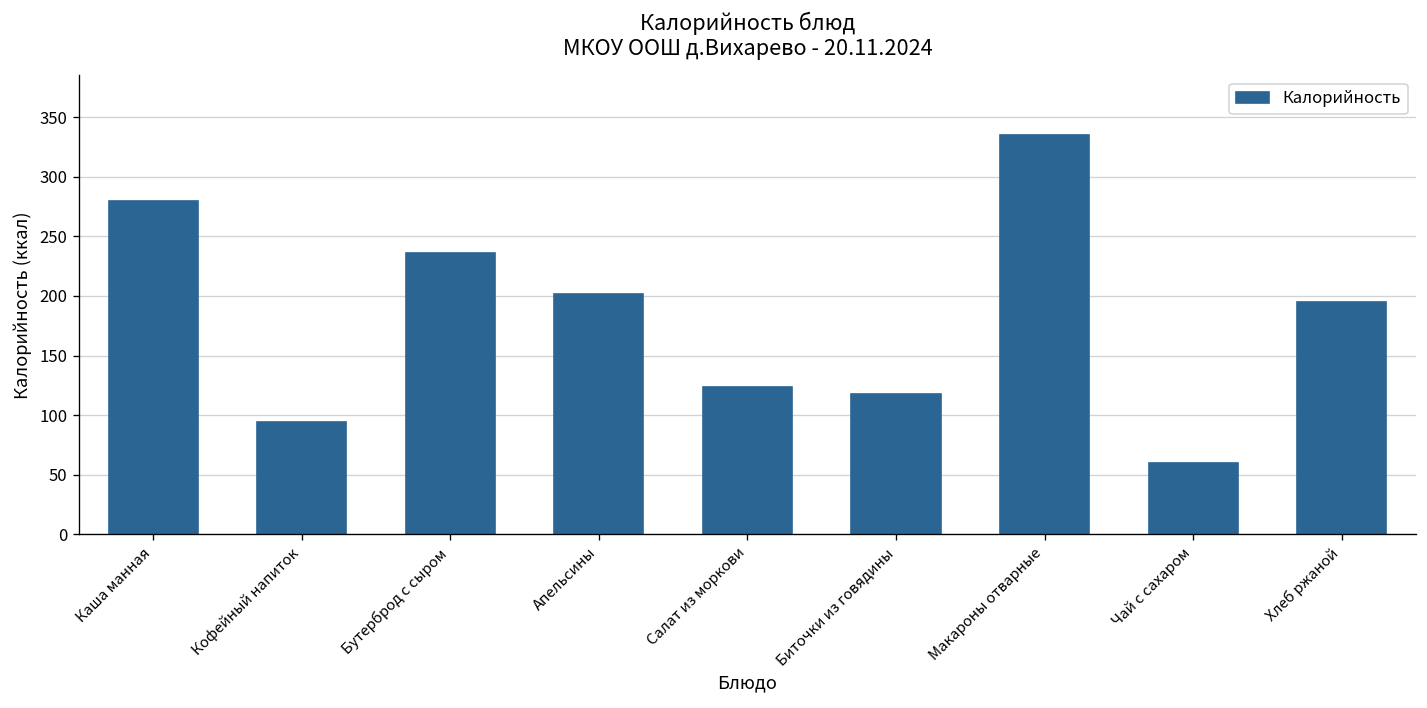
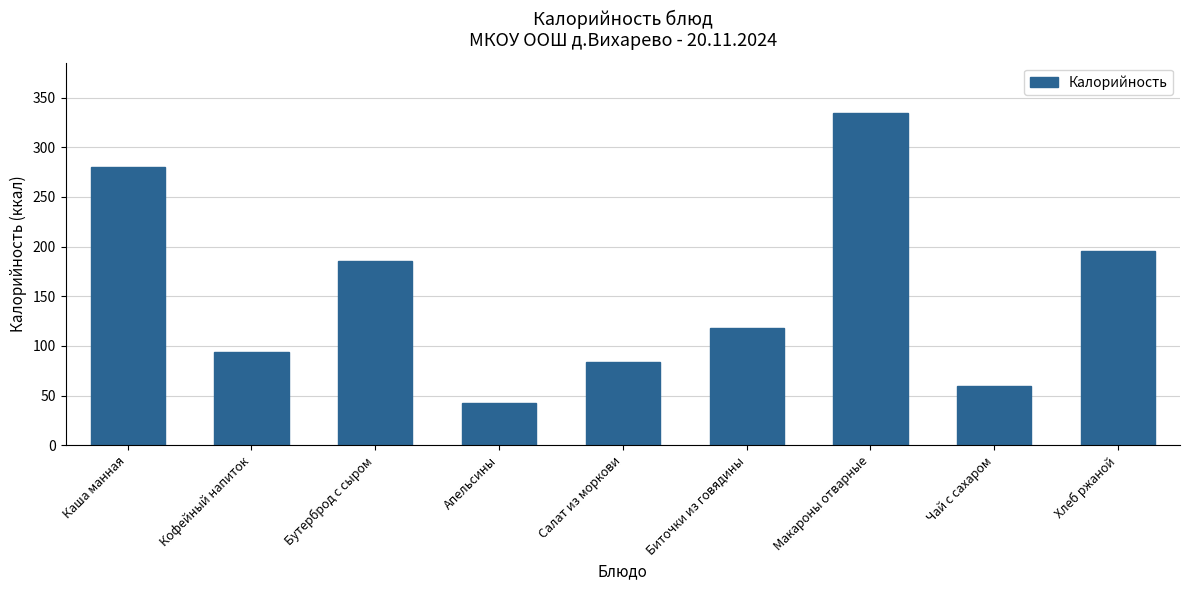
  {
    "Каша манная": 280,
    "Кофейный напиток": 90,
-   "Бутерброд с сыром": 240,
-   "Апельсины": 200,
-   "Салат из моркови": 120,
+   "Бутерброд с сыром": 190,
+   "Апельсины": 40,
+   "Салат из моркови": 80,
    "Биточки из говядины": 120,
    "Макароны отварные": 340,
    "Чай с сахаром": 60,
    "Хлеб ржаной": 200
  }
